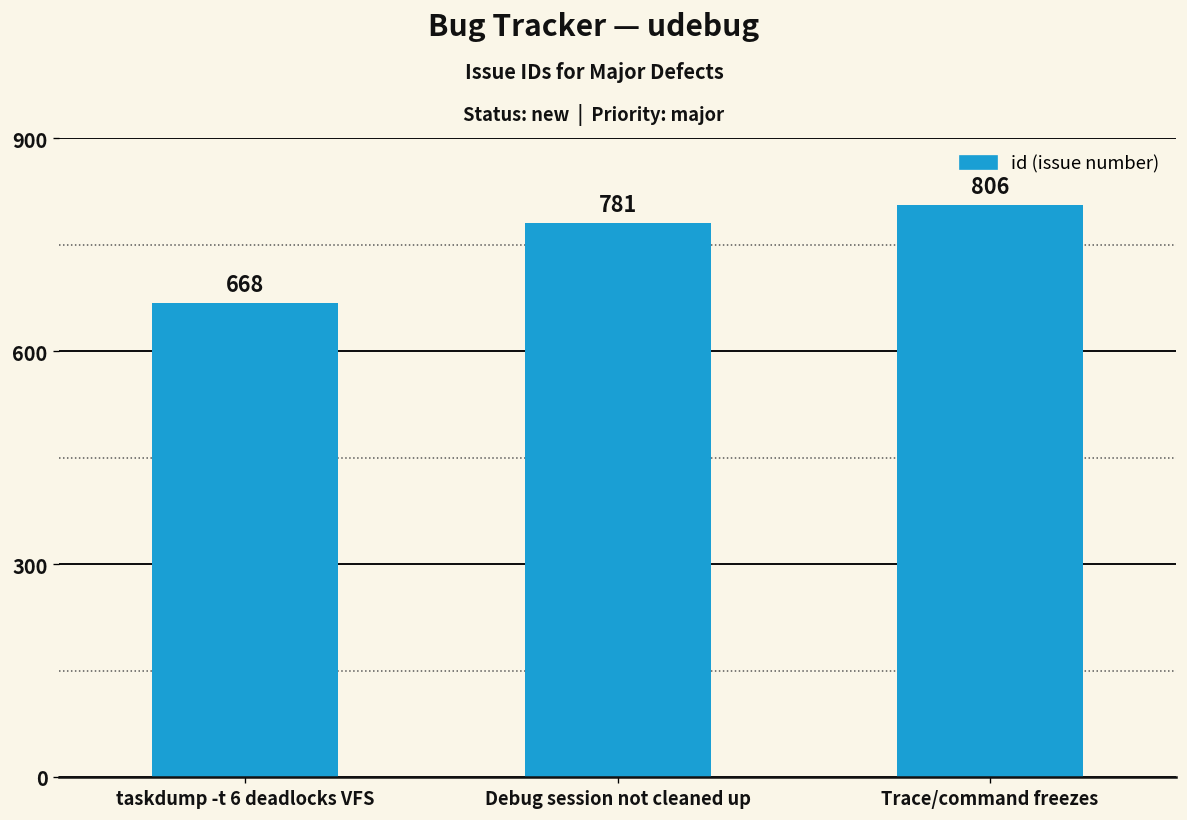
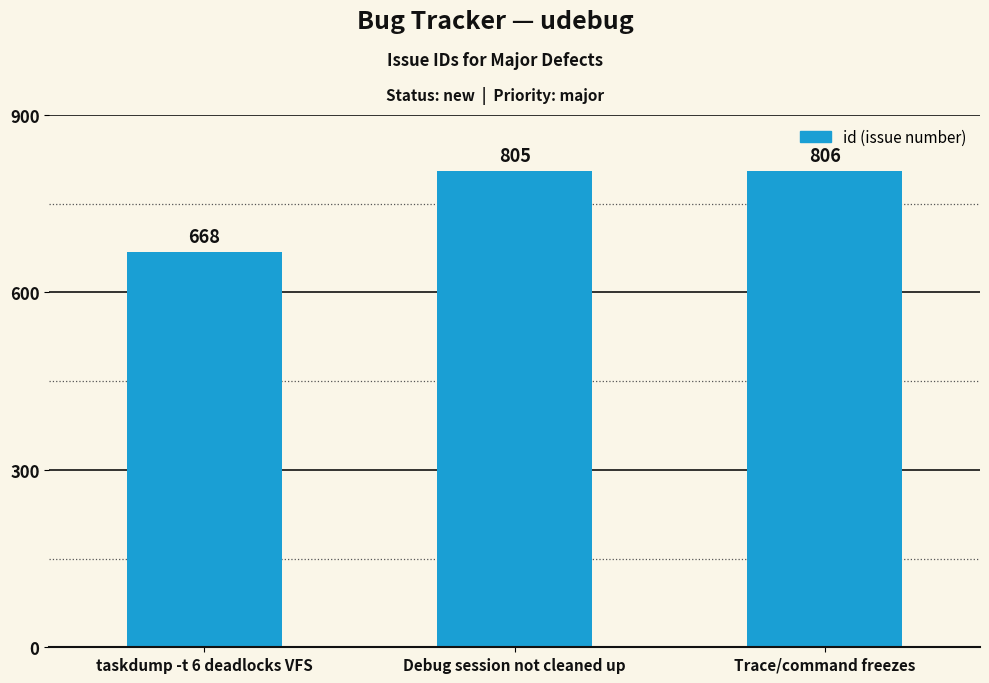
  {
    "taskdump -t 6 deadlocks VFS": 668,
-   "Debug session not cleaned up": 781,
+   "Debug session not cleaned up": 805,
    "Trace/command freezes": 806
  }
